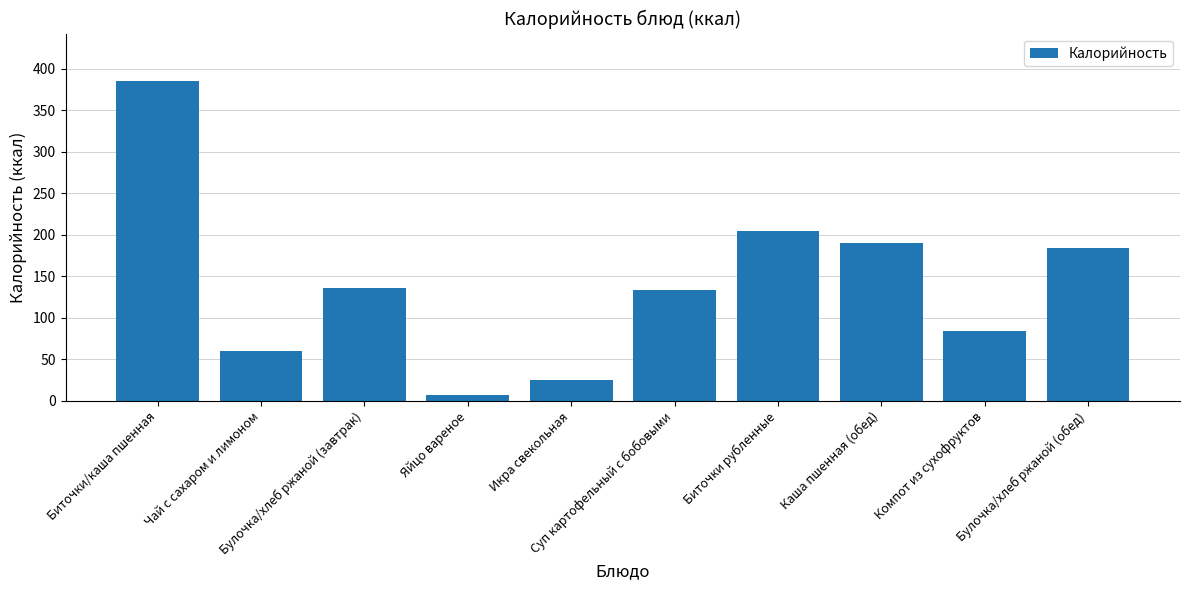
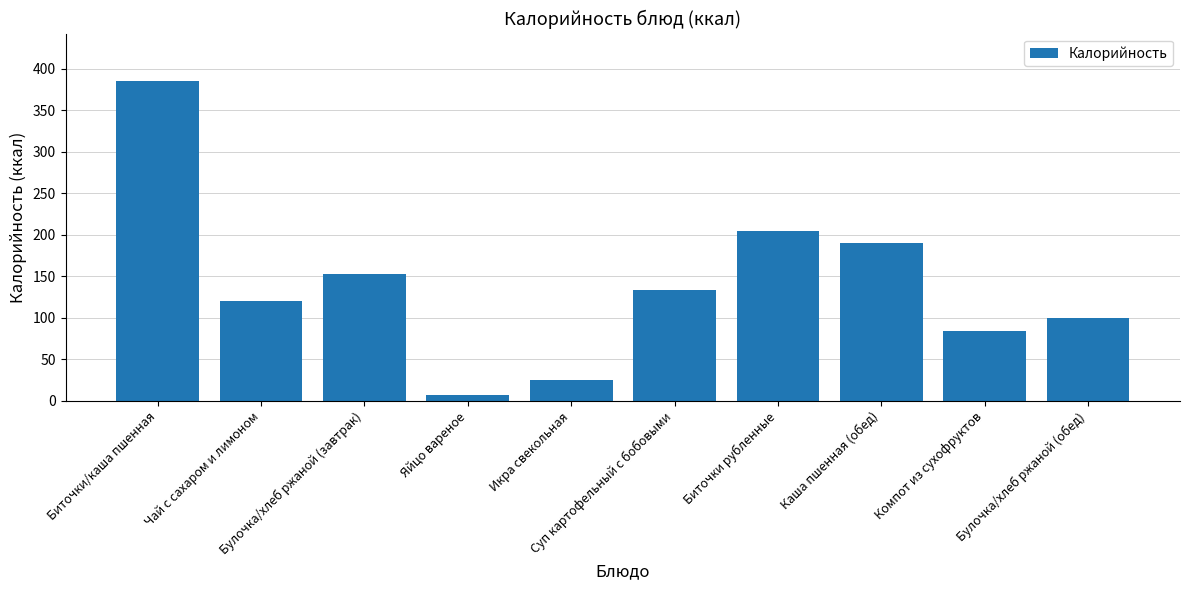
  {
    "Биточки/каша пшенная": 380,
-   "Чай с сахаром и лимоном": 60,
-   "Булочка/хлеб ржаной (завтрак)": 140,
+   "Чай с сахаром и лимоном": 120,
+   "Булочка/хлеб ржаной (завтрак)": 150,
    "Яйцо вареное": 10,
    "Икра свекольная": 30,
    "Суп картофельный с бобовыми": 130,
    "Биточки рубленные": 200,
    "Каша пшенная (обед)": 190,
    "Компот из сухофруктов": 80,
-   "Булочка/хлеб ржаной (обед)": 180
+   "Булочка/хлеб ржаной (обед)": 100
  }
